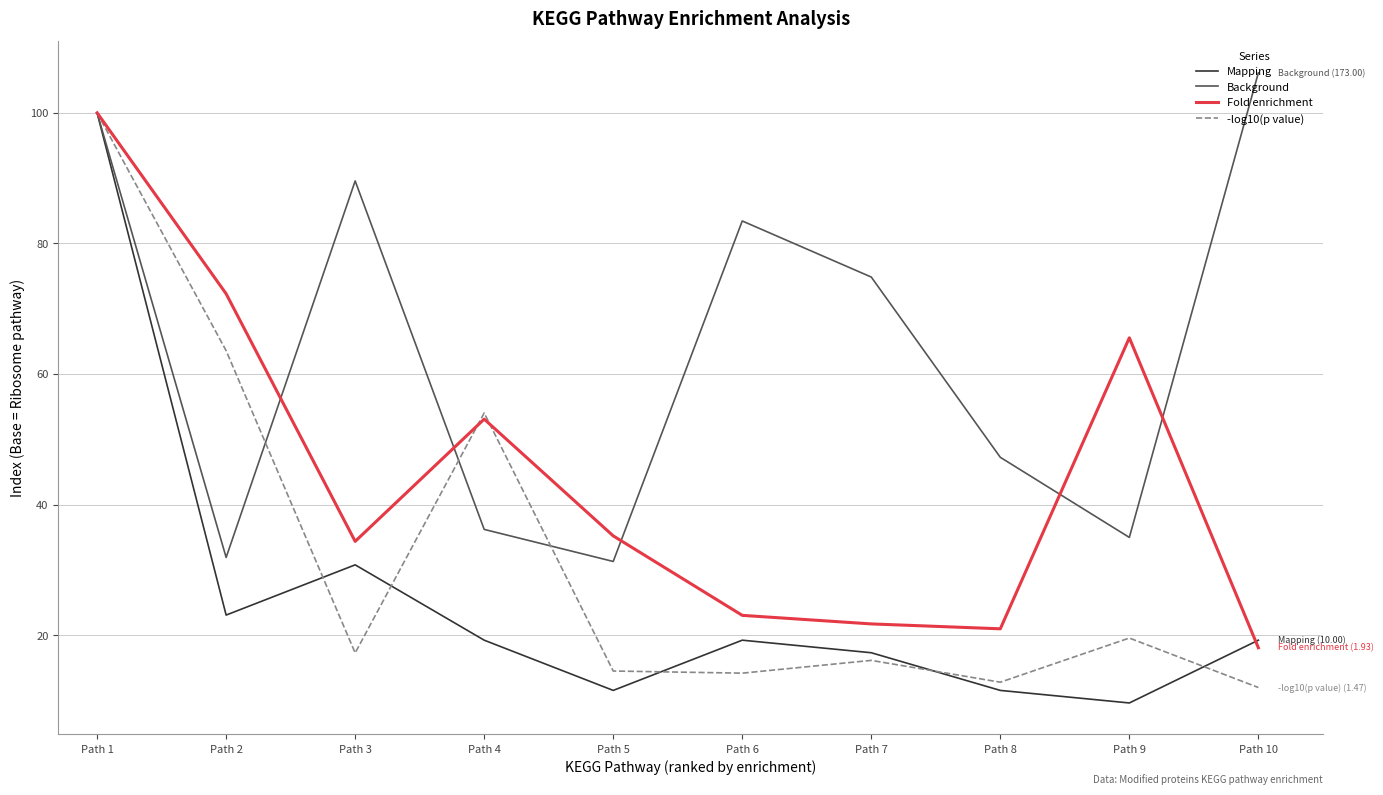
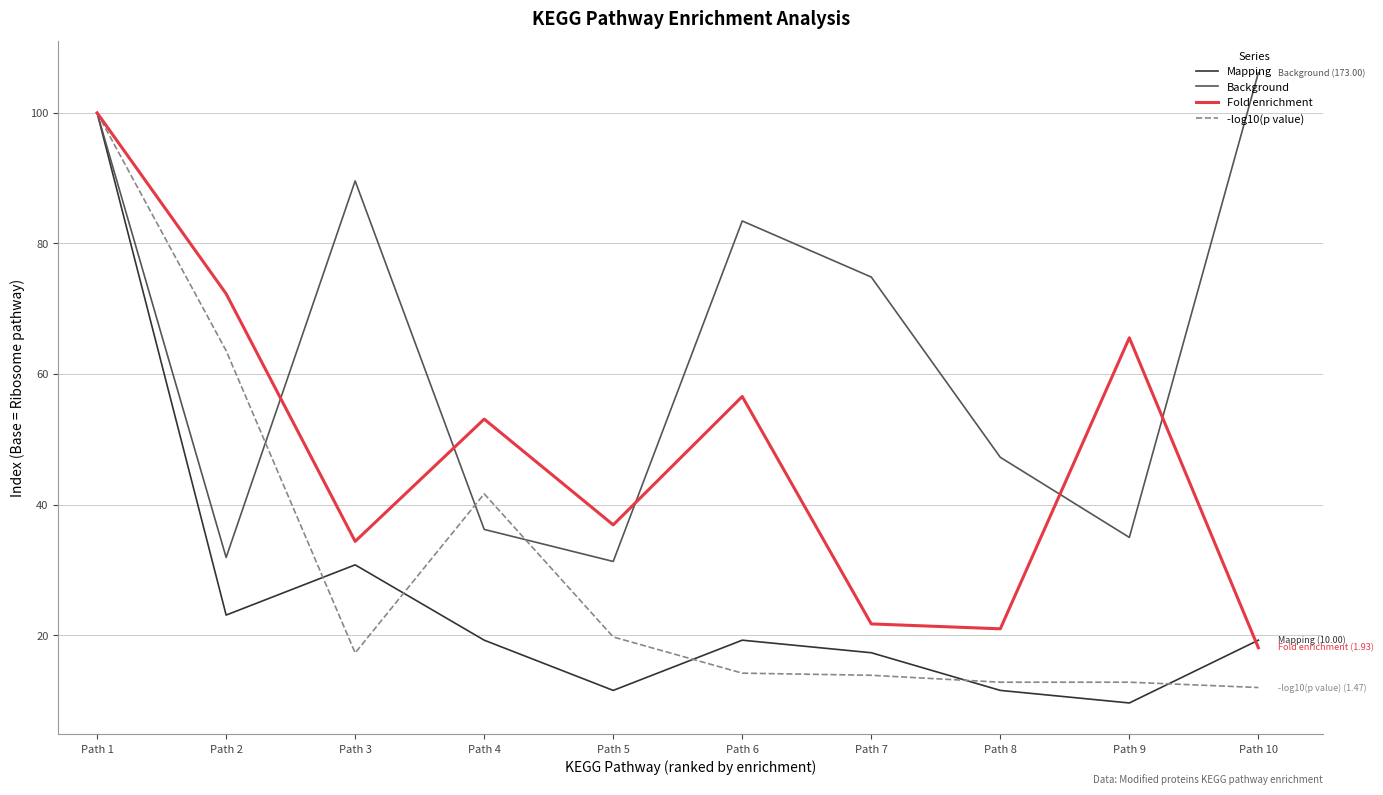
  {
    "Fold enrichment": {
      "Path 2": 72,
      "Path 3": 34,
      "Path 4": 53,
-     "Path 5": 35,
-     "Path 6": 23,
+     "Path 5": 37,
+     "Path 6": 57,
      "Path 7": 22,
      "Path 8": 21,
      "Path 9": 66
    },
    "-log10(p value)": {
      "Path 2": 64,
      "Path 3": 17,
-     "Path 4": 54,
-     "Path 5": 15,
+     "Path 4": 42,
+     "Path 5": 20,
      "Path 6": 14,
-     "Path 7": 16,
+     "Path 7": 14,
      "Path 8": 13,
-     "Path 9": 20
+     "Path 9": 13
    }
  }
